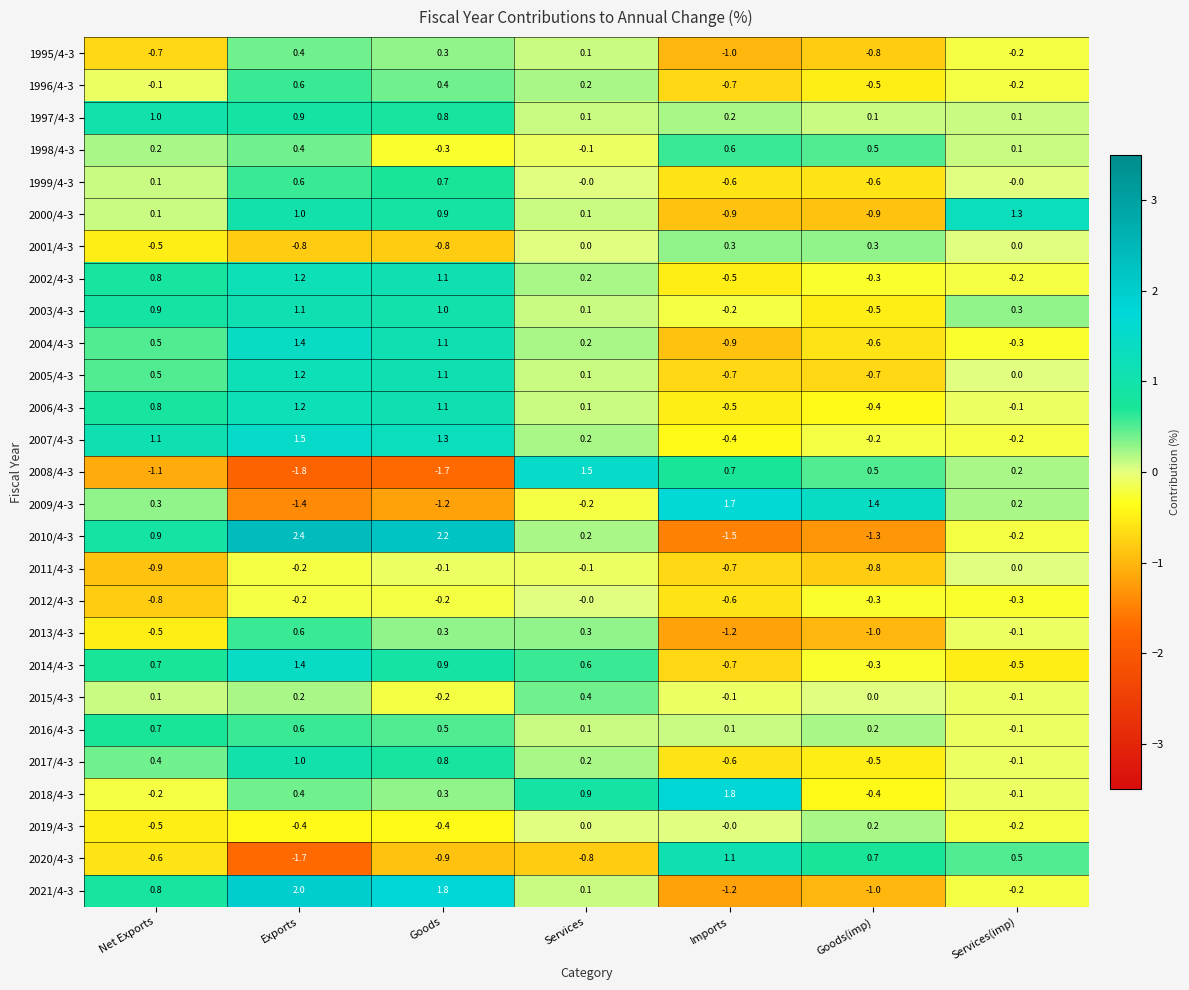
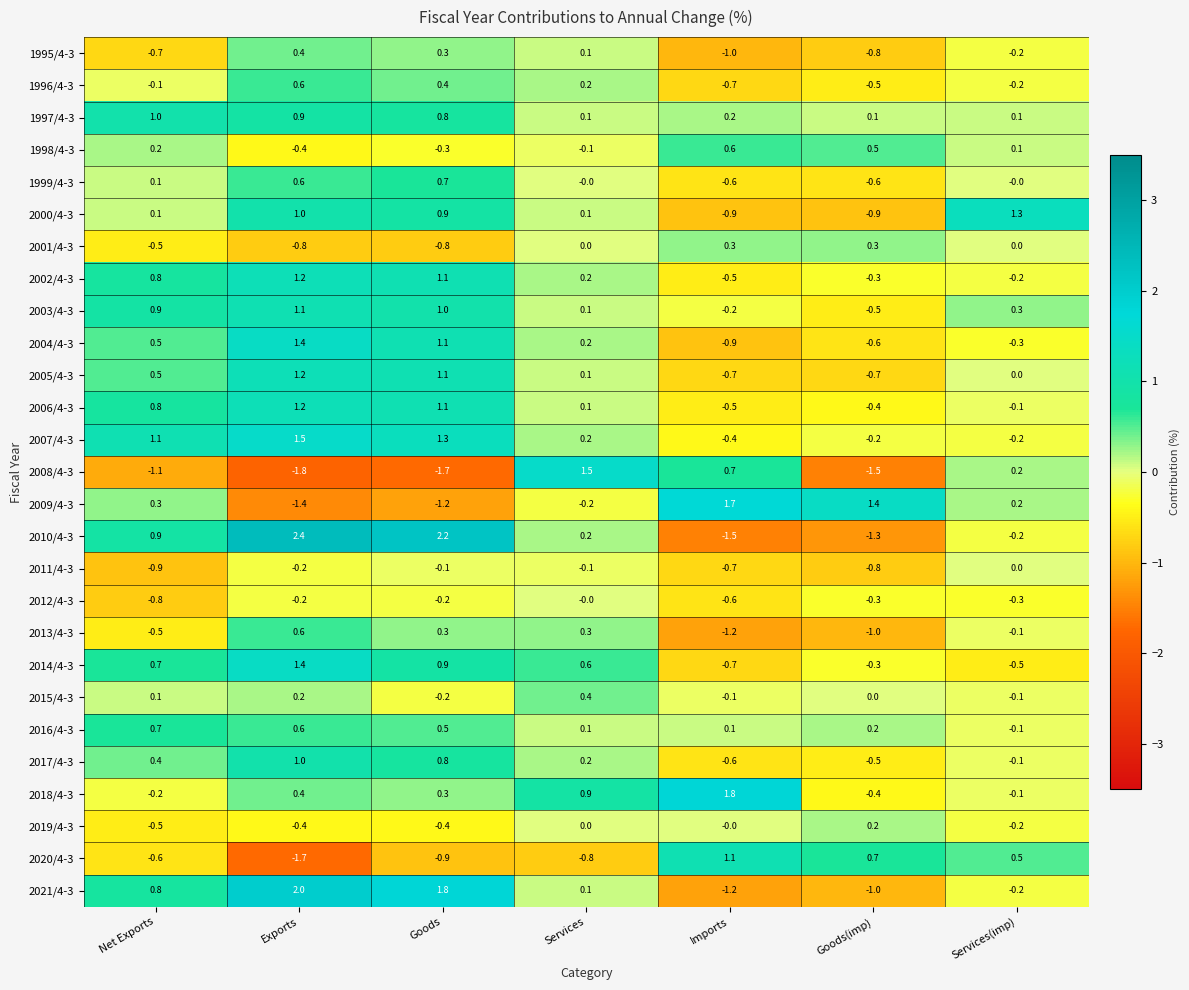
  {
    "1995/4-3": {
      "Net Exports": -0.7,
      "Exports": 0.4,
      "Goods": 0.3,
      "Services": 0.1,
      "Imports": -1.0,
      "Goods(imp)": -0.8,
      "Services(imp)": -0.2
    },
    "1996/4-3": {
      "Net Exports": -0.1,
      "Exports": 0.6,
      "Goods": 0.4,
      "Services": 0.2,
      "Imports": -0.7,
      "Goods(imp)": -0.5,
      "Services(imp)": -0.2
    },
    "1997/4-3": {
      "Net Exports": 1.0,
      "Exports": 0.9,
      "Goods": 0.8,
      "Services": 0.1,
      "Imports": 0.2,
      "Goods(imp)": 0.1,
      "Services(imp)": 0.1
    },
    "1998/4-3": {
      "Net Exports": 0.2,
-     "Exports": 0.4,
+     "Exports": -0.4,
      "Goods": -0.3,
      "Services": -0.1,
      "Imports": 0.6,
      "Goods(imp)": 0.5,
      "Services(imp)": 0.1
    },
    "1999/4-3": {
      "Net Exports": 0.1,
      "Exports": 0.6,
      "Goods": 0.7,
      "Services": -0.0,
      "Imports": -0.6,
      "Goods(imp)": -0.6,
      "Services(imp)": -0.0
    },
    "2000/4-3": {
      "Net Exports": 0.1,
      "Exports": 1.0,
      "Goods": 0.9,
      "Services": 0.1,
      "Imports": -0.9,
      "Goods(imp)": -0.9,
      "Services(imp)": 1.3
    },
    "2001/4-3": {
      "Net Exports": -0.5,
      "Exports": -0.8,
      "Goods": -0.8,
      "Services": 0.0,
      "Imports": 0.3,
      "Goods(imp)": 0.3,
      "Services(imp)": 0.0
    },
    "2002/4-3": {
      "Net Exports": 0.8,
      "Exports": 1.2,
      "Goods": 1.1,
      "Services": 0.2,
      "Imports": -0.5,
      "Goods(imp)": -0.3,
      "Services(imp)": -0.2
    },
    "2003/4-3": {
      "Net Exports": 0.9,
      "Exports": 1.1,
      "Goods": 1.0,
      "Services": 0.1,
      "Imports": -0.2,
      "Goods(imp)": -0.5,
      "Services(imp)": 0.3
    },
    "2004/4-3": {
      "Net Exports": 0.5,
      "Exports": 1.4,
      "Goods": 1.1,
      "Services": 0.2,
      "Imports": -0.9,
      "Goods(imp)": -0.6,
      "Services(imp)": -0.3
    },
    "2005/4-3": {
      "Net Exports": 0.5,
      "Exports": 1.2,
      "Goods": 1.1,
      "Services": 0.1,
      "Imports": -0.7,
      "Goods(imp)": -0.7,
      "Services(imp)": 0.0
    },
    "2006/4-3": {
      "Net Exports": 0.8,
      "Exports": 1.2,
      "Goods": 1.1,
      "Services": 0.1,
      "Imports": -0.5,
      "Goods(imp)": -0.4,
      "Services(imp)": -0.1
    },
    "2007/4-3": {
      "Net Exports": 1.1,
      "Exports": 1.5,
      "Goods": 1.3,
      "Services": 0.2,
      "Imports": -0.4,
      "Goods(imp)": -0.2,
      "Services(imp)": -0.2
    },
    "2008/4-3": {
      "Net Exports": -1.1,
      "Exports": -1.8,
      "Goods": -1.7,
      "Services": 1.5,
      "Imports": 0.7,
-     "Goods(imp)": 0.5,
+     "Goods(imp)": -1.5,
      "Services(imp)": 0.2
    },
    "2009/4-3": {
      "Net Exports": 0.3,
      "Exports": -1.4,
      "Goods": -1.2,
      "Services": -0.2,
      "Imports": 1.7,
      "Goods(imp)": 1.4,
      "Services(imp)": 0.2
    },
    "2010/4-3": {
      "Net Exports": 0.9,
      "Exports": 2.4,
      "Goods": 2.2,
      "Services": 0.2,
      "Imports": -1.5,
      "Goods(imp)": -1.3,
      "Services(imp)": -0.2
    },
    "2011/4-3": {
      "Net Exports": -0.9,
      "Exports": -0.2,
      "Goods": -0.1,
      "Services": -0.1,
      "Imports": -0.7,
      "Goods(imp)": -0.8,
      "Services(imp)": 0.0
    },
    "2012/4-3": {
      "Net Exports": -0.8,
      "Exports": -0.2,
      "Goods": -0.2,
      "Services": -0.0,
      "Imports": -0.6,
      "Goods(imp)": -0.3,
      "Services(imp)": -0.3
    },
    "2013/4-3": {
      "Net Exports": -0.5,
      "Exports": 0.6,
      "Goods": 0.3,
      "Services": 0.3,
      "Imports": -1.2,
      "Goods(imp)": -1.0,
      "Services(imp)": -0.1
    },
    "2014/4-3": {
      "Net Exports": 0.7,
      "Exports": 1.4,
      "Goods": 0.9,
      "Services": 0.6,
      "Imports": -0.7,
      "Goods(imp)": -0.3,
      "Services(imp)": -0.5
    },
    "2015/4-3": {
      "Net Exports": 0.1,
      "Exports": 0.2,
      "Goods": -0.2,
      "Services": 0.4,
      "Imports": -0.1,
      "Goods(imp)": 0.0,
      "Services(imp)": -0.1
    },
    "2016/4-3": {
      "Net Exports": 0.7,
      "Exports": 0.6,
      "Goods": 0.5,
      "Services": 0.1,
      "Imports": 0.1,
      "Goods(imp)": 0.2,
      "Services(imp)": -0.1
    },
    "2017/4-3": {
      "Net Exports": 0.4,
      "Exports": 1.0,
      "Goods": 0.8,
      "Services": 0.2,
      "Imports": -0.6,
      "Goods(imp)": -0.5,
      "Services(imp)": -0.1
    },
    "2018/4-3": {
      "Net Exports": -0.2,
      "Exports": 0.4,
      "Goods": 0.3,
      "Services": 0.9,
      "Imports": 1.8,
      "Goods(imp)": -0.4,
      "Services(imp)": -0.1
    },
    "2019/4-3": {
      "Net Exports": -0.5,
      "Exports": -0.4,
      "Goods": -0.4,
      "Services": 0.0,
      "Imports": -0.0,
      "Goods(imp)": 0.2,
      "Services(imp)": -0.2
    },
    "2020/4-3": {
      "Net Exports": -0.6,
      "Exports": -1.7,
      "Goods": -0.9,
      "Services": -0.8,
      "Imports": 1.1,
      "Goods(imp)": 0.7,
      "Services(imp)": 0.5
    },
    "2021/4-3": {
      "Net Exports": 0.8,
      "Exports": 2.0,
      "Goods": 1.8,
      "Services": 0.1,
      "Imports": -1.2,
      "Goods(imp)": -1.0,
      "Services(imp)": -0.2
    }
  }
